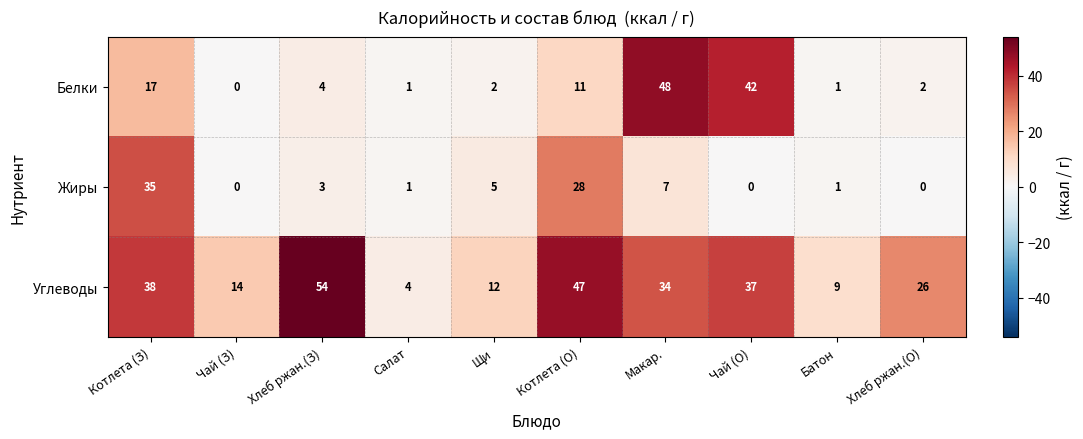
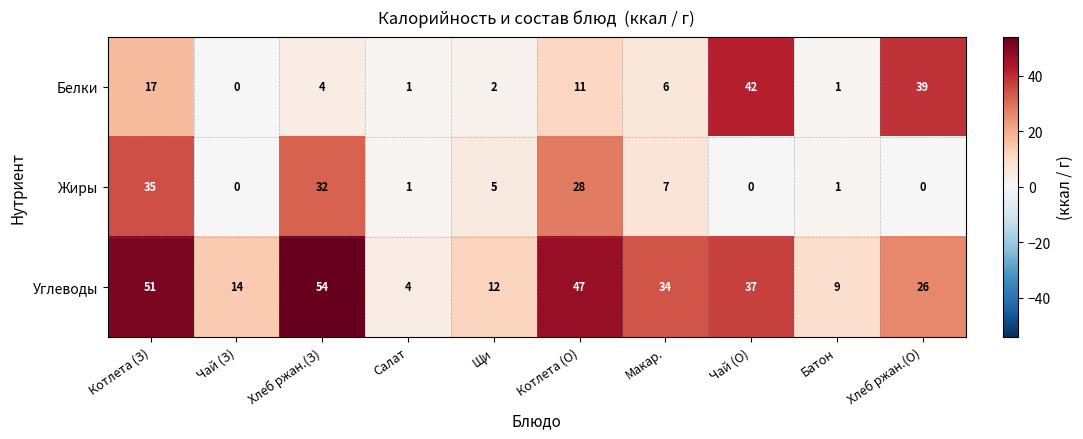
  {
    "Белки": {
      "Котлета (З)": 17,
      "Чай (З)": 0,
      "Хлеб ржан.(З)": 4,
      "Салат": 1,
      "Щи": 2,
      "Котлета (О)": 11,
-     "Макар.": 48,
+     "Макар.": 6,
      "Чай (О)": 42,
      "Батон": 1,
-     "Хлеб ржан.(О)": 2
+     "Хлеб ржан.(О)": 39
    },
    "Жиры": {
      "Котлета (З)": 35,
      "Чай (З)": 0,
-     "Хлеб ржан.(З)": 3,
+     "Хлеб ржан.(З)": 32,
      "Салат": 1,
      "Щи": 5,
      "Котлета (О)": 28,
      "Макар.": 7,
      "Чай (О)": 0,
      "Батон": 1,
      "Хлеб ржан.(О)": 0
    },
    "Углеводы": {
-     "Котлета (З)": 38,
+     "Котлета (З)": 51,
      "Чай (З)": 14,
      "Хлеб ржан.(З)": 54,
      "Салат": 4,
      "Щи": 12,
      "Котлета (О)": 47,
      "Макар.": 34,
      "Чай (О)": 37,
      "Батон": 9,
      "Хлеб ржан.(О)": 26
    }
  }
